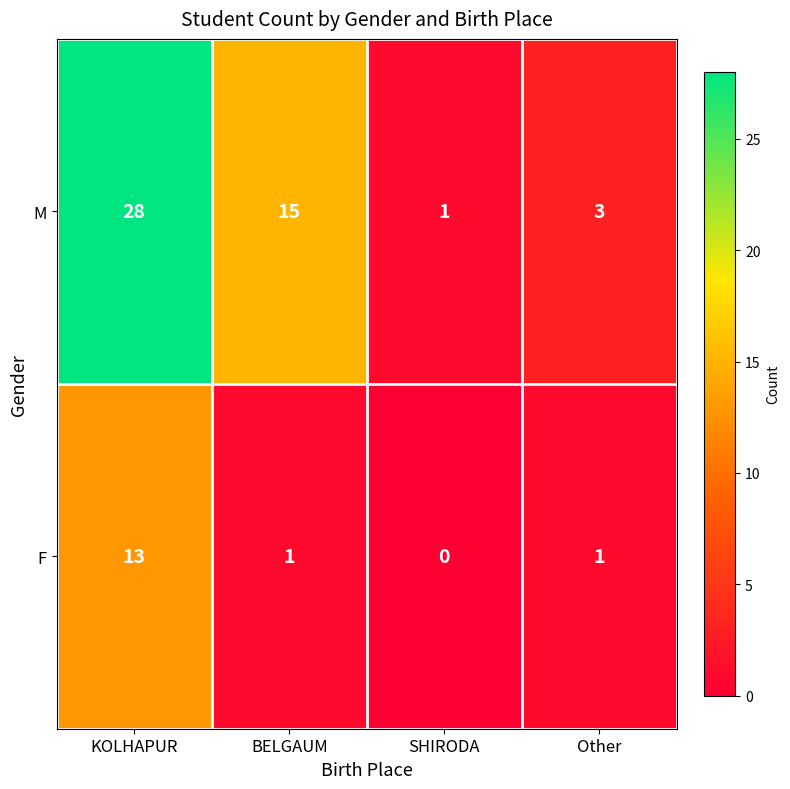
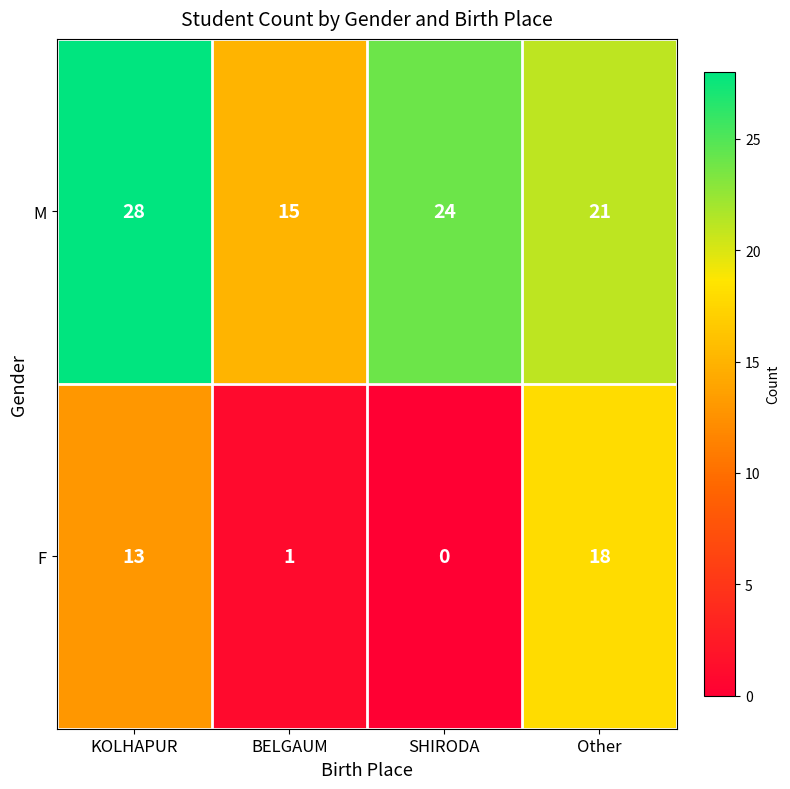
  {
    "M": {
      "KOLHAPUR": 28,
      "BELGAUM": 15,
-     "SHIRODA": 1,
-     "Other": 3
+     "SHIRODA": 24,
+     "Other": 21
    },
    "F": {
      "KOLHAPUR": 13,
      "BELGAUM": 1,
      "SHIRODA": 0,
-     "Other": 1
+     "Other": 18
    }
  }
